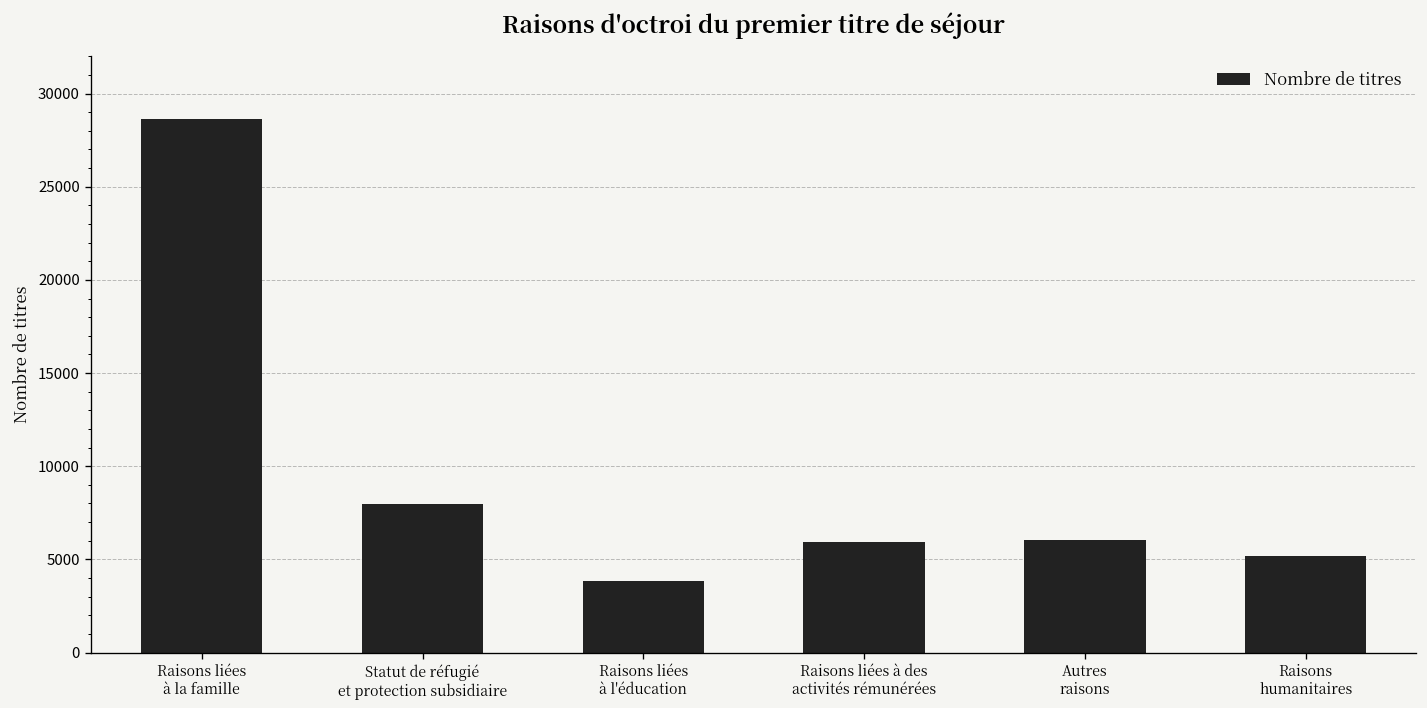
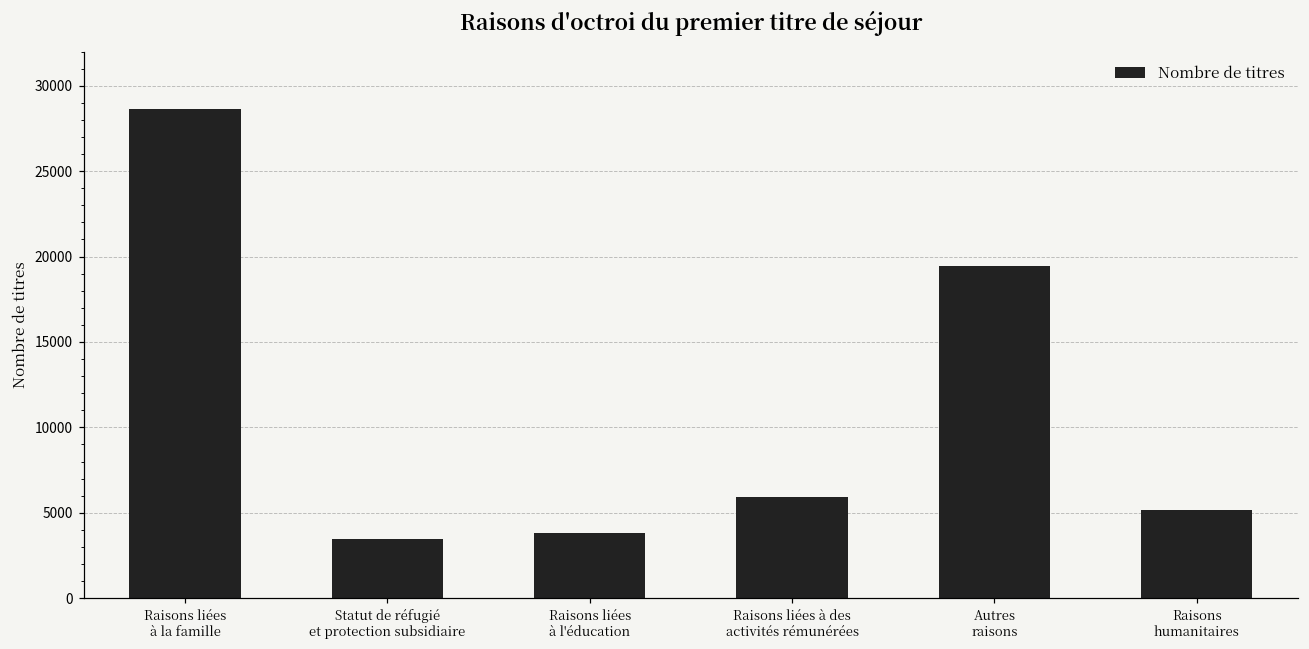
  {
    "Raisons liées à la famille": 28700,
-   "Statut de réfugié et protection subsidiaire": 8000,
+   "Statut de réfugié et protection subsidiaire": 3400,
    "Raisons liées à l'éducation": 3800,
    "Raisons liées à des activités rémunérées": 5900,
-   "Autres raisons": 6000,
+   "Autres raisons": 19400,
    "Raisons humanitaires": 5200
  }
